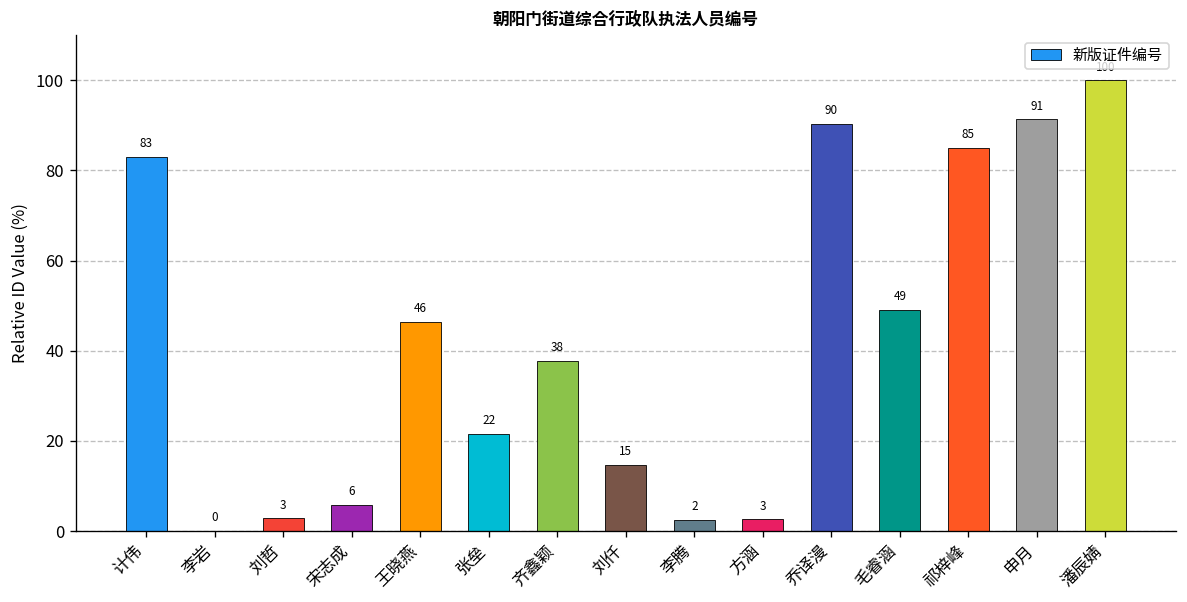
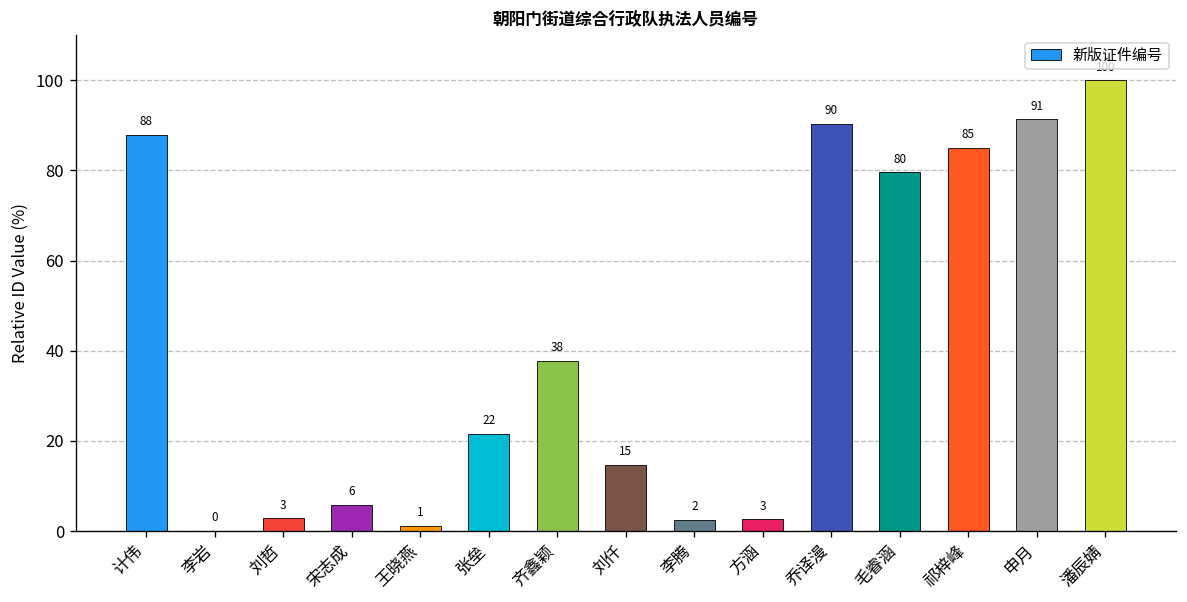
  {
-   "计伟": 83,
+   "计伟": 88,
    "李岩": 0,
    "刘哲": 3,
    "宋志成": 6,
-   "王晓燕": 46,
+   "王晓燕": 1,
    "张垒": 22,
    "齐鑫颖": 38,
    "刘仟": 15,
    "李腾": 2,
    "方涵": 3,
    "乔译漫": 90,
-   "毛睿涵": 49,
+   "毛睿涵": 80,
    "祁梓峰": 85,
    "申月": 91
  }
